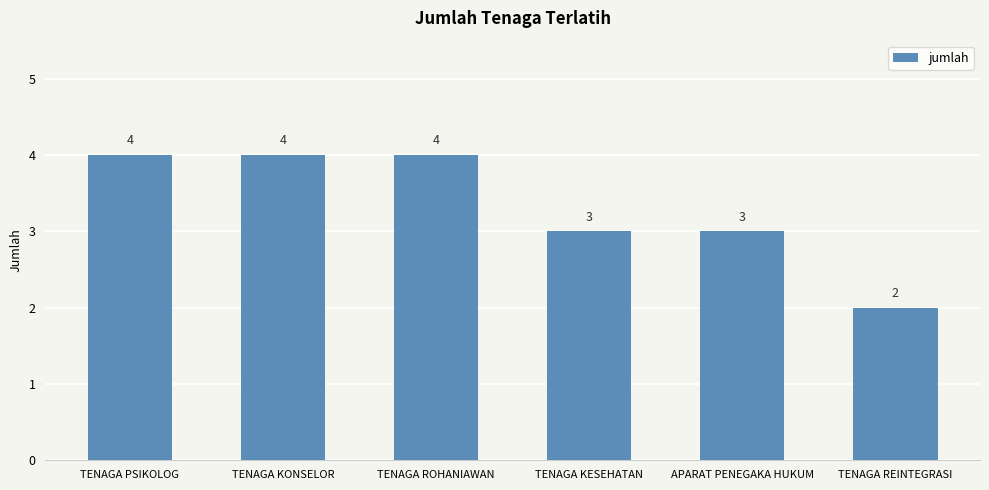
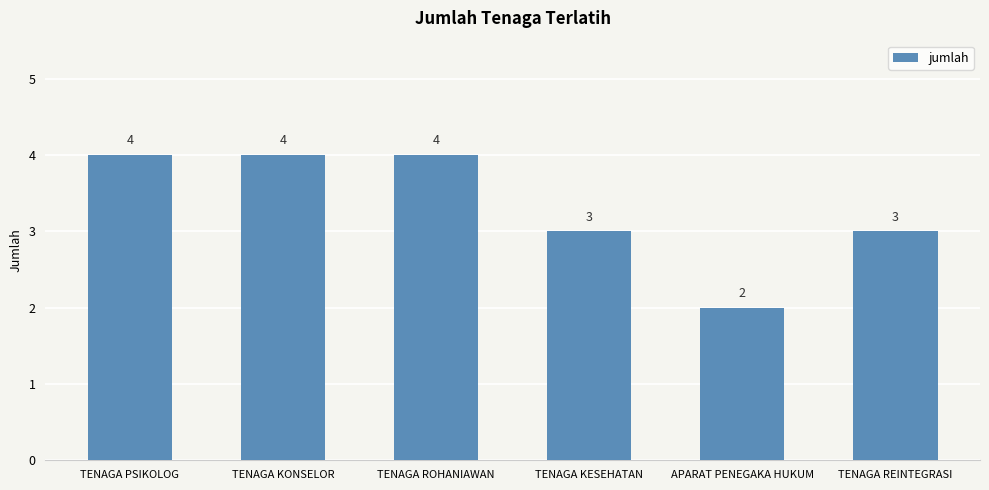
  {
    "TENAGA PSIKOLOG": 4,
    "TENAGA KONSELOR": 4,
    "TENAGA ROHANIAWAN": 4,
    "TENAGA KESEHATAN": 3,
-   "APARAT PENEGAKA HUKUM": 3,
-   "TENAGA REINTEGRASI": 2
+   "APARAT PENEGAKA HUKUM": 2,
+   "TENAGA REINTEGRASI": 3
  }
